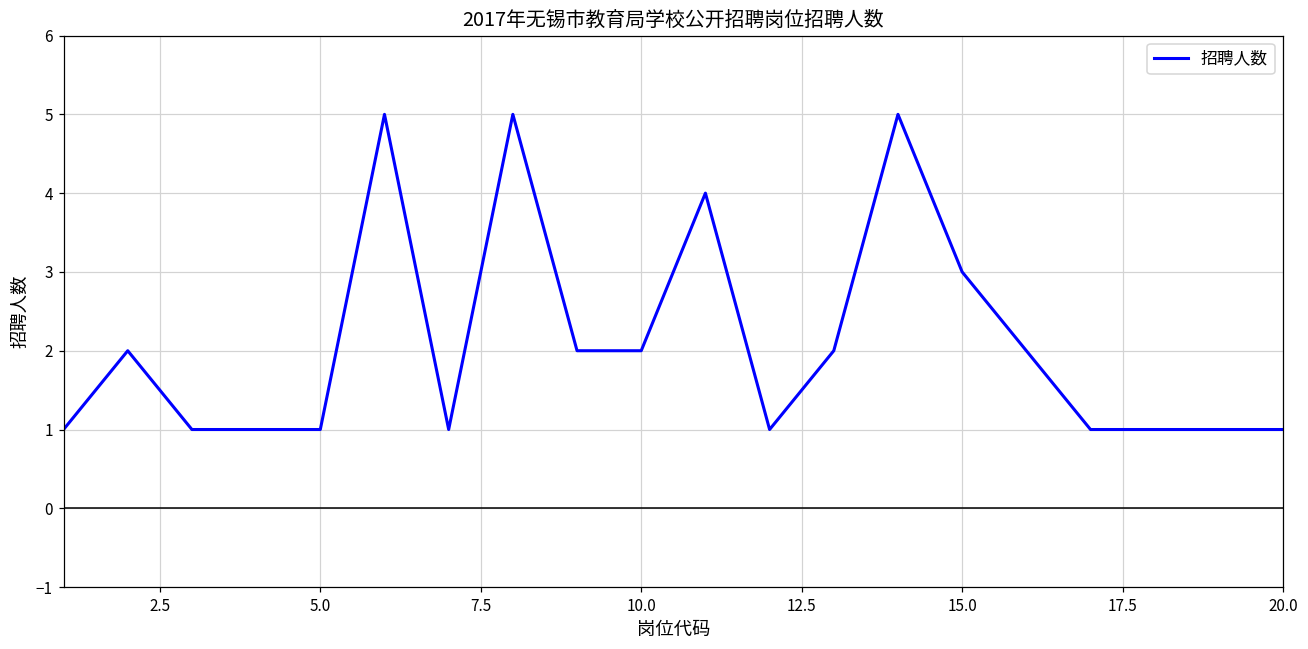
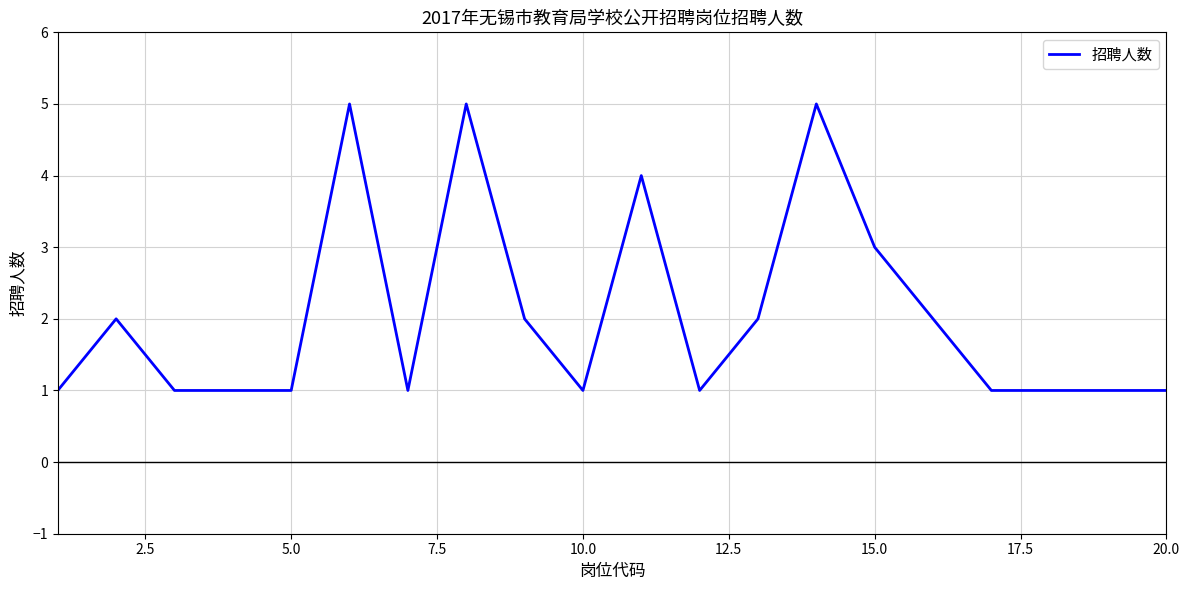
  {
    "5.0": 1,
-   "10.0": 2,
+   "10.0": 1,
    "15.0": 3,
    "20.0": 1
  }
